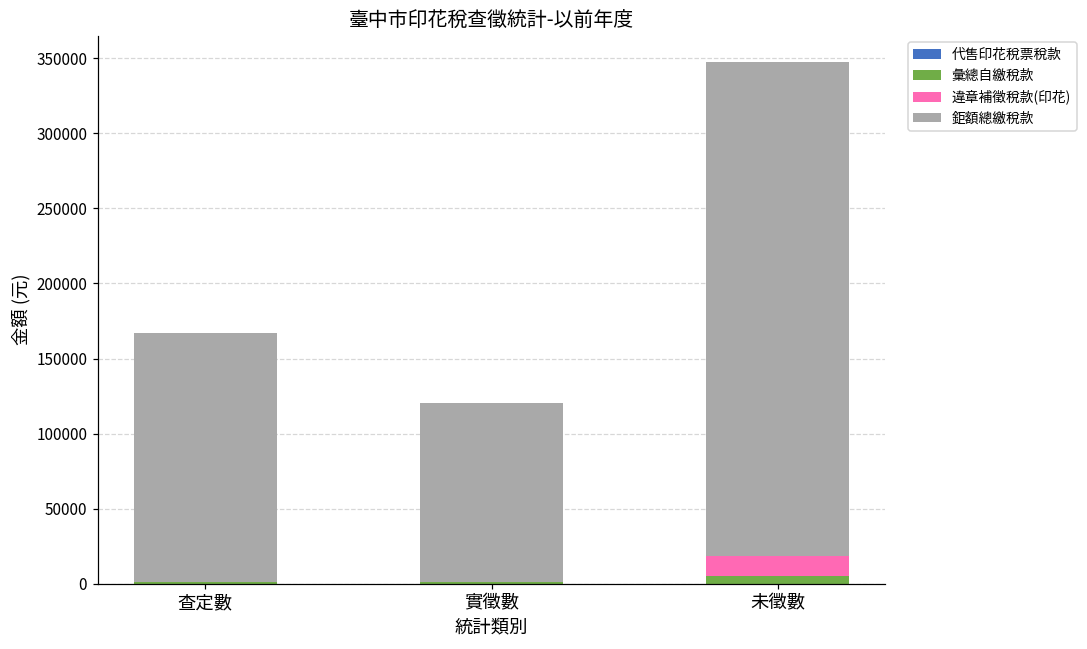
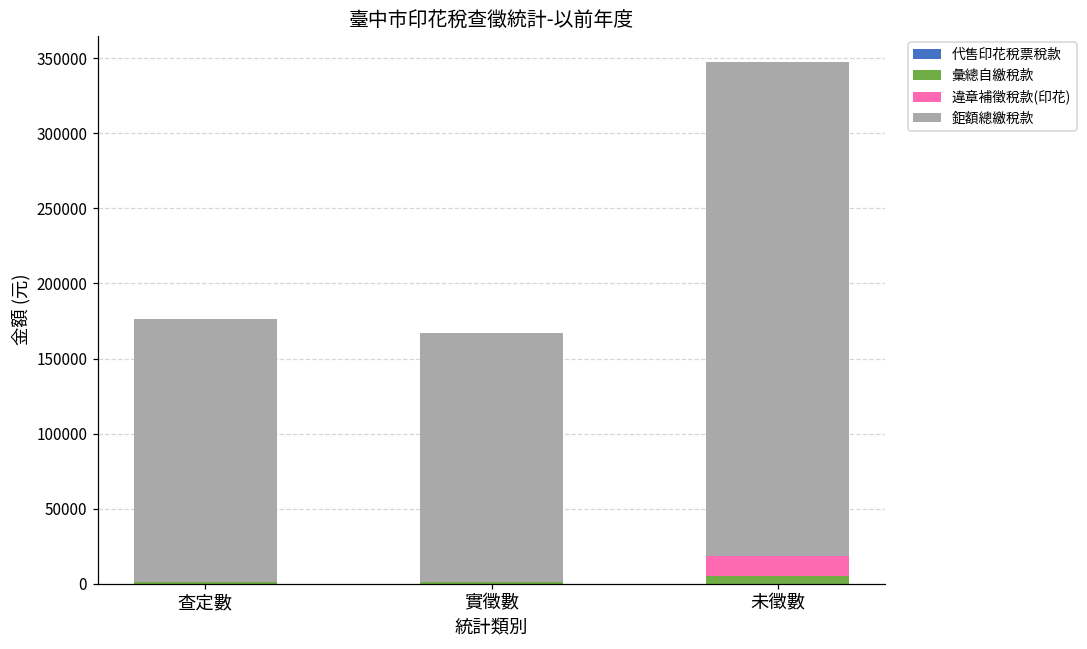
  {
    "代售印花稅票稅款": {
      "查定數": 0,
      "實徵數": 0,
      "未徵數": 0
    },
    "彙總自繳稅款": {
      "未徵數": 5000
    },
    "違章補徵稅款(印花)": {
      "查定數": 0,
      "實徵數": 0,
      "未徵數": 14000
    },
    "鉅額總繳稅款": {
-     "查定數": 166000,
-     "實徵數": 119000,
+     "查定數": 175000,
+     "實徵數": 166000,
      "未徵數": 329000
    }
  }
